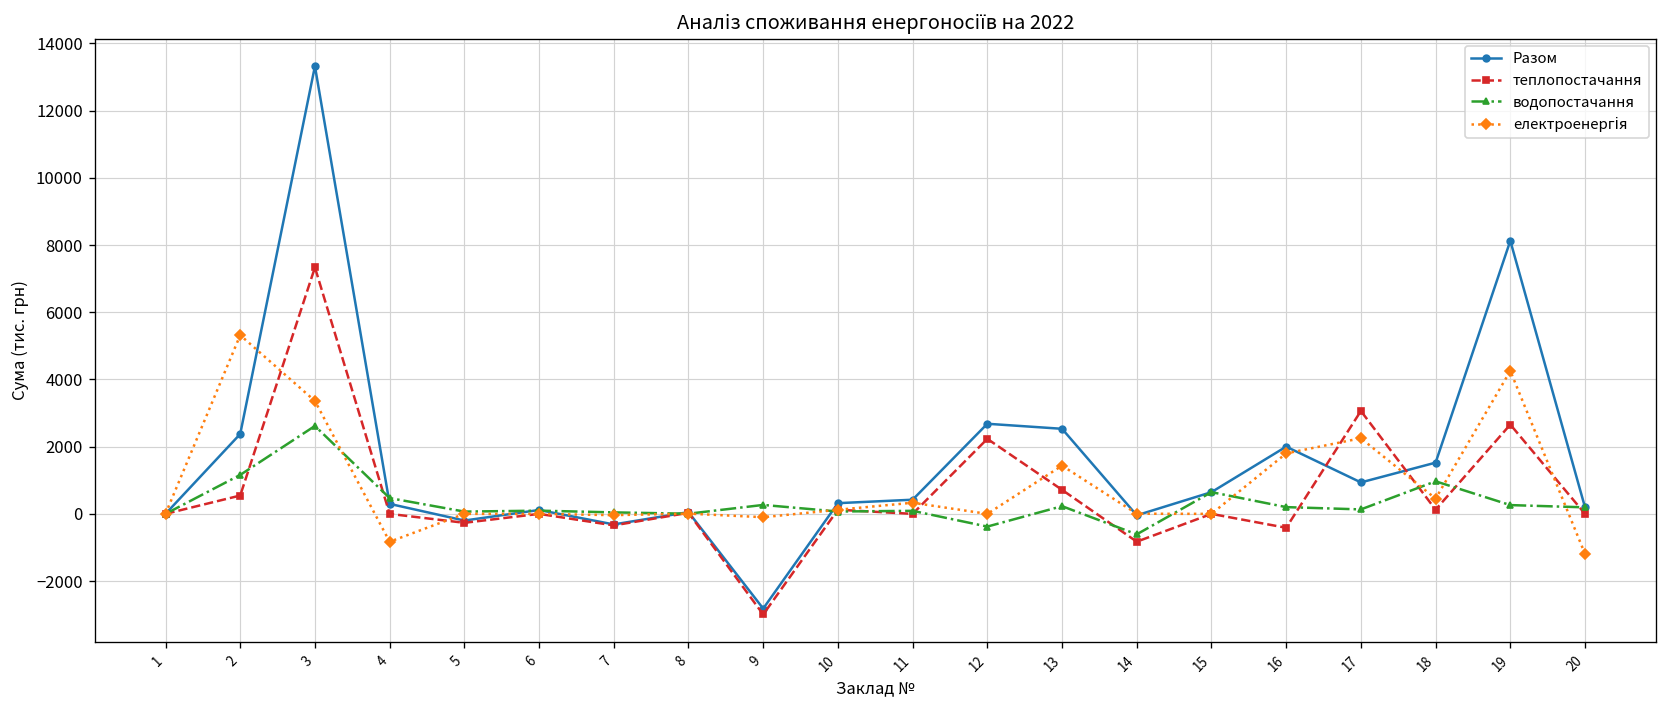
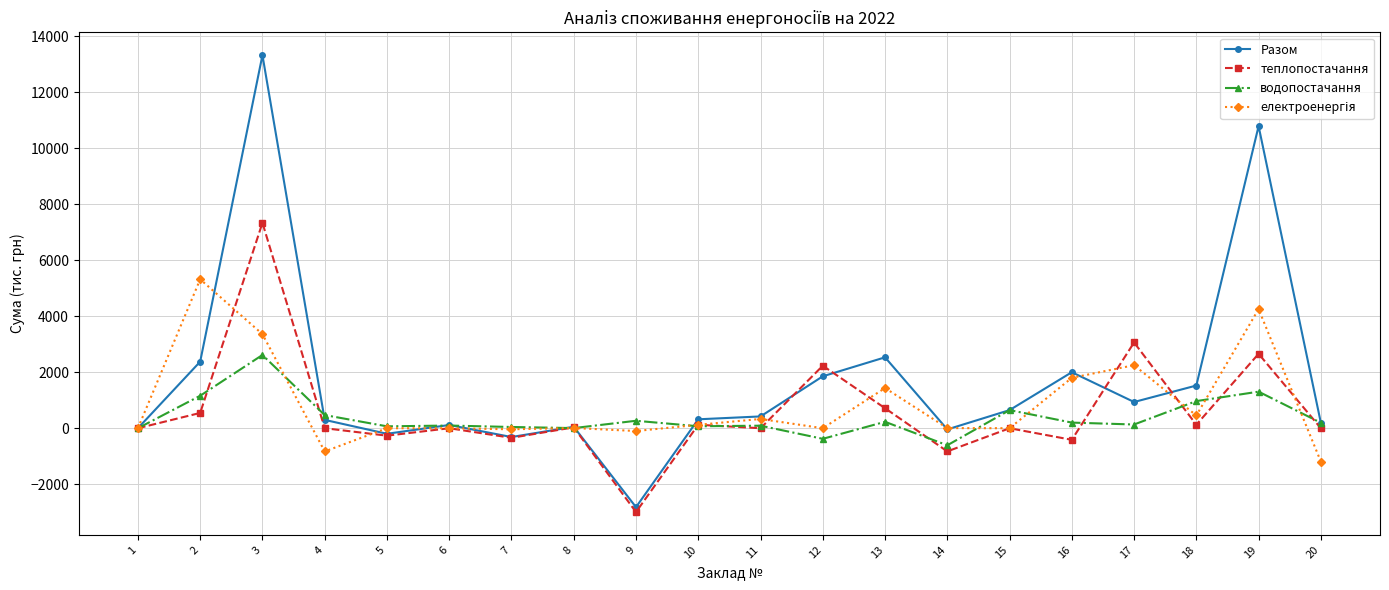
  {
    "Разом": {
      "2": 2400,
      "3": 13300,
      "4": 300,
      "9": -2800,
      "10": 300,
      "11": 400,
-     "12": 2700,
+     "12": 1900,
      "13": 2500,
      "16": 2000,
      "17": 900,
      "18": 1500,
-     "19": 8100
+     "19": 10800
    },
    "теплопостачання": {
      "2": 500,
      "3": 7300,
      "4": 0,
      "9": -3000,
      "12": 2200,
      "13": 700,
      "14": -800,
      "16": -400,
      "17": 3100,
      "18": 100,
      "19": 2700,
      "20": 0
    },
    "водопостачання": {
      "2": 1200,
      "3": 2600,
      "4": 500,
      "9": 300,
      "12": -400,
      "13": 200,
      "14": -600,
      "16": 200,
      "17": 100,
      "18": 1000,
-     "19": 300
+     "19": 1300
    },
    "електроенергія": {
      "2": 5300,
      "3": 3400,
      "4": -800,
      "9": -100,
      "11": 300,
      "12": 0,
      "13": 1400,
      "16": 1800,
      "17": 2300,
      "18": 500,
      "19": 4300,
      "20": -1200
    }
  }
